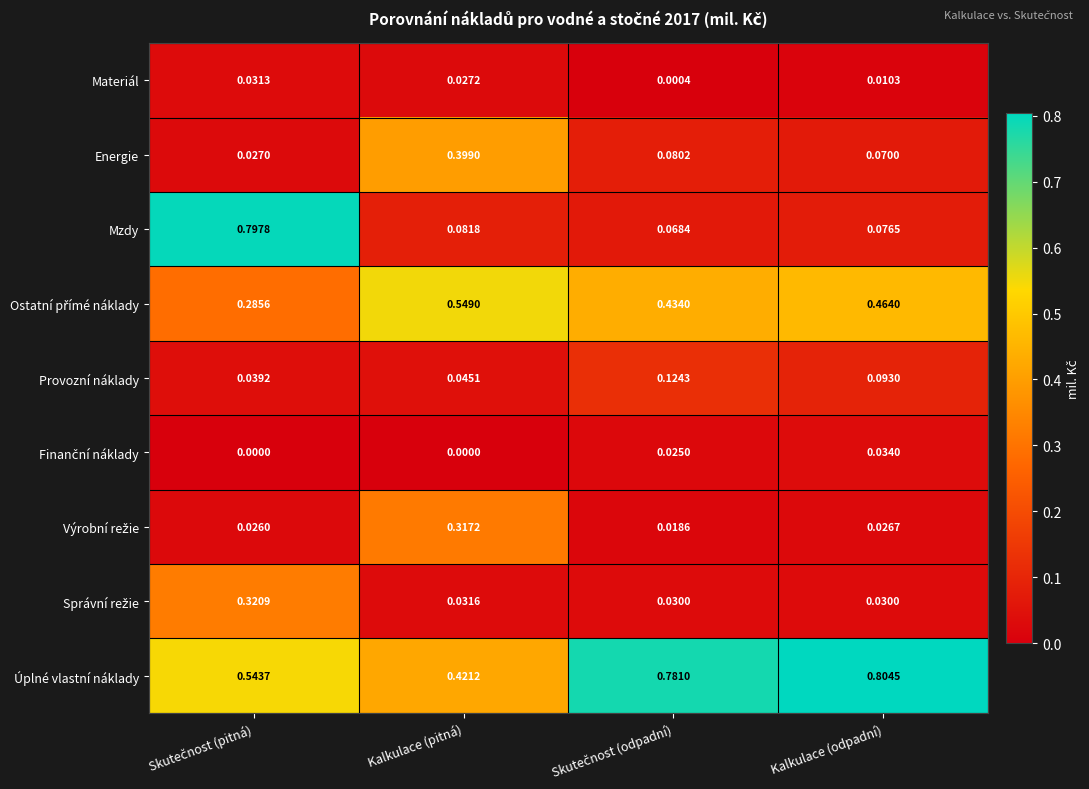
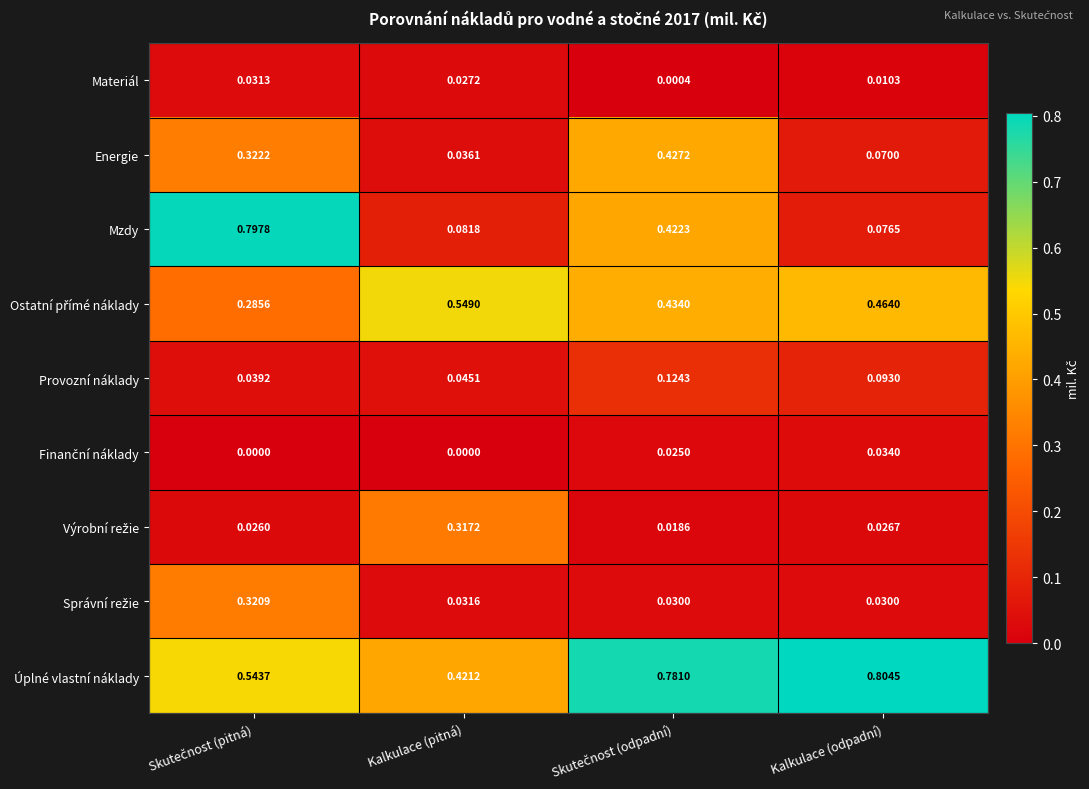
  {
    "Materiál": {
      "Skutečnost (pitná)": 0.0313,
      "Kalkulace (pitná)": 0.0272,
      "Skutečnost (odpadní)": 0.0004,
      "Kalkulace (odpadní)": 0.0103
    },
    "Energie": {
-     "Skutečnost (pitná)": 0.0270,
-     "Kalkulace (pitná)": 0.3990,
-     "Skutečnost (odpadní)": 0.0802,
+     "Skutečnost (pitná)": 0.3222,
+     "Kalkulace (pitná)": 0.0361,
+     "Skutečnost (odpadní)": 0.4272,
      "Kalkulace (odpadní)": 0.0700
    },
    "Mzdy": {
      "Skutečnost (pitná)": 0.7978,
      "Kalkulace (pitná)": 0.0818,
-     "Skutečnost (odpadní)": 0.0684,
+     "Skutečnost (odpadní)": 0.4223,
      "Kalkulace (odpadní)": 0.0765
    },
    "Ostatní přímé náklady": {
      "Skutečnost (pitná)": 0.2856,
      "Kalkulace (pitná)": 0.5490,
      "Skutečnost (odpadní)": 0.4340,
      "Kalkulace (odpadní)": 0.4640
    },
    "Provozní náklady": {
      "Skutečnost (pitná)": 0.0392,
      "Kalkulace (pitná)": 0.0451,
      "Skutečnost (odpadní)": 0.1243,
      "Kalkulace (odpadní)": 0.0930
    },
    "Finanční náklady": {
      "Skutečnost (pitná)": 0.0000,
      "Kalkulace (pitná)": 0.0000,
      "Skutečnost (odpadní)": 0.0250,
      "Kalkulace (odpadní)": 0.0340
    },
    "Výrobní režie": {
      "Skutečnost (pitná)": 0.0260,
      "Kalkulace (pitná)": 0.3172,
      "Skutečnost (odpadní)": 0.0186,
      "Kalkulace (odpadní)": 0.0267
    },
    "Správní režie": {
      "Skutečnost (pitná)": 0.3209,
      "Kalkulace (pitná)": 0.0316,
      "Skutečnost (odpadní)": 0.0300,
      "Kalkulace (odpadní)": 0.0300
    },
    "Úplné vlastní náklady": {
      "Skutečnost (pitná)": 0.5437,
      "Kalkulace (pitná)": 0.4212,
      "Skutečnost (odpadní)": 0.7810,
      "Kalkulace (odpadní)": 0.8045
    }
  }
